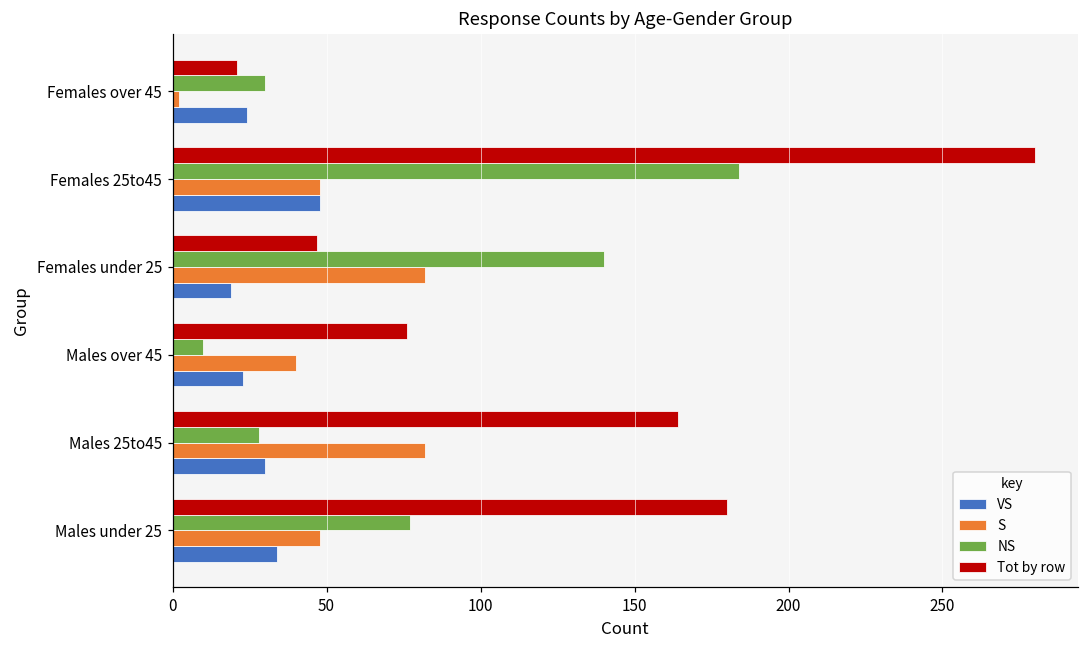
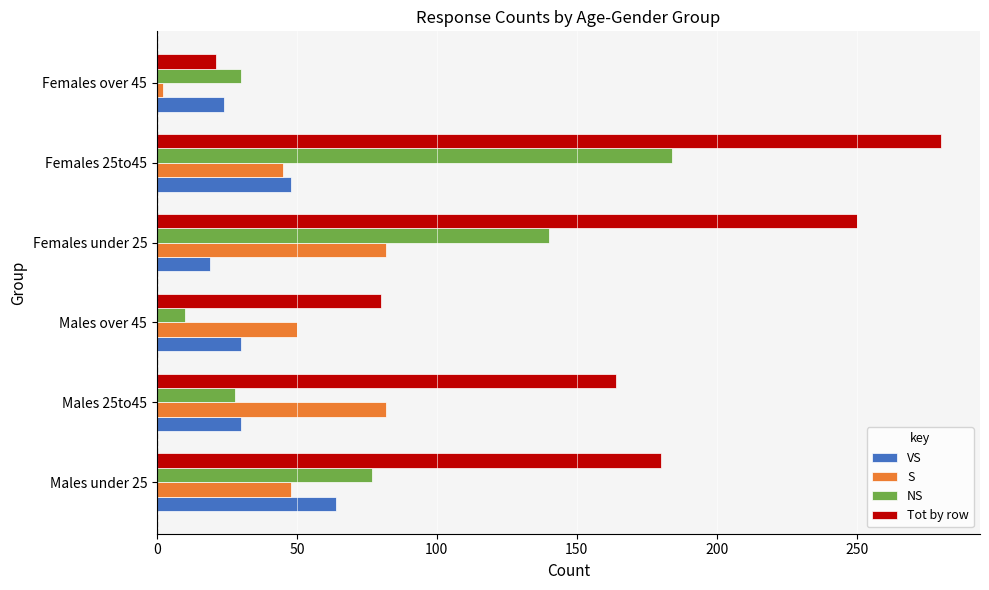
  {
    "VS": {
      "Females over 45": 24,
      "Females 25to45": 48,
      "Females under 25": 19,
-     "Males over 45": 23,
+     "Males over 45": 30,
      "Males 25to45": 30,
-     "Males under 25": 34
+     "Males under 25": 64
    },
    "S": {
      "Females over 45": 2,
-     "Females 25to45": 48,
+     "Females 25to45": 45,
      "Females under 25": 82,
-     "Males over 45": 40,
+     "Males over 45": 50,
      "Males 25to45": 82,
      "Males under 25": 48
    },
    "NS": {
      "Females over 45": 30,
      "Females 25to45": 184,
      "Females under 25": 140,
      "Males over 45": 10,
      "Males 25to45": 28,
      "Males under 25": 77
    },
    "Tot by row": {
      "Females over 45": 21,
      "Females 25to45": 280,
-     "Females under 25": 47,
-     "Males over 45": 76,
+     "Females under 25": 250,
+     "Males over 45": 80,
      "Males 25to45": 164,
      "Males under 25": 180
    }
  }
